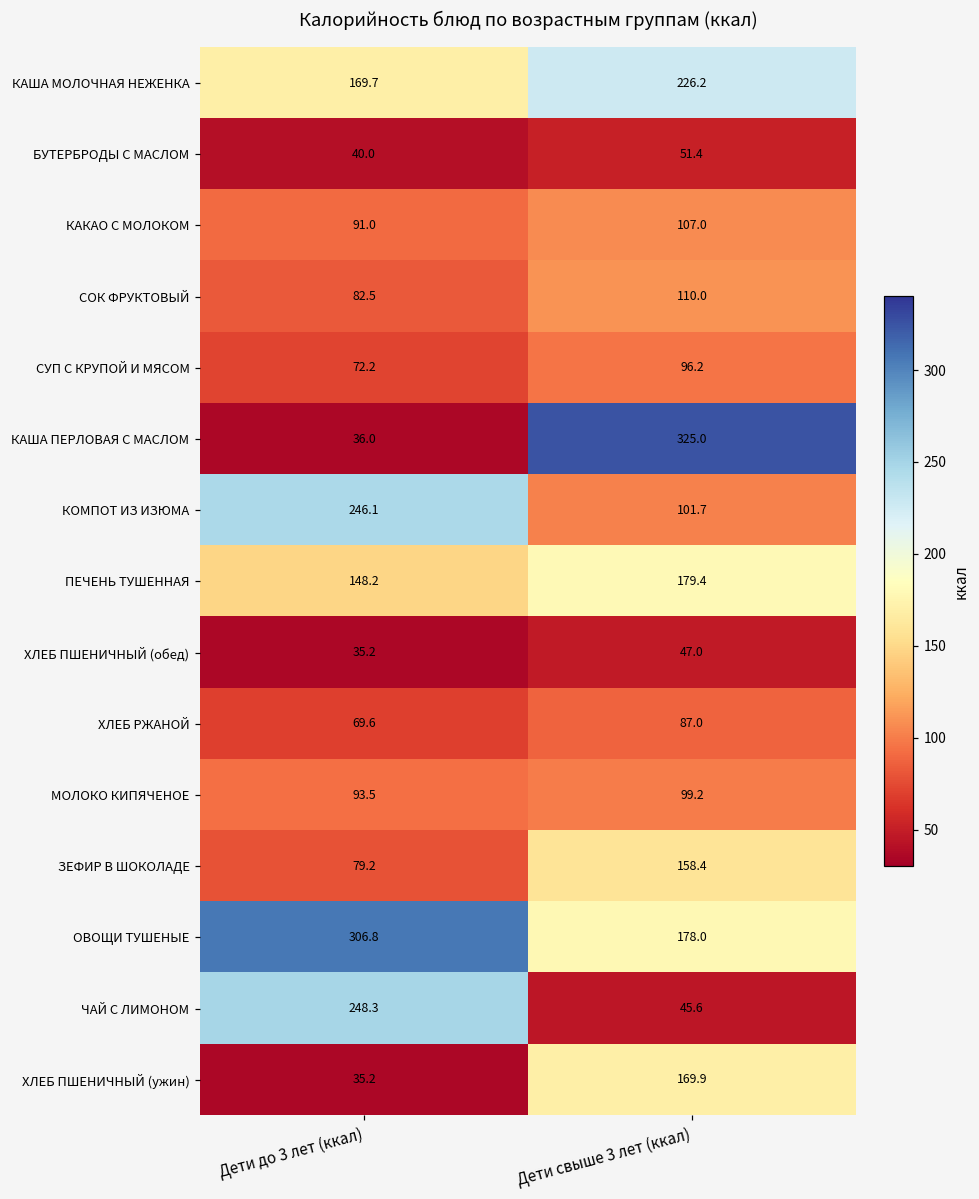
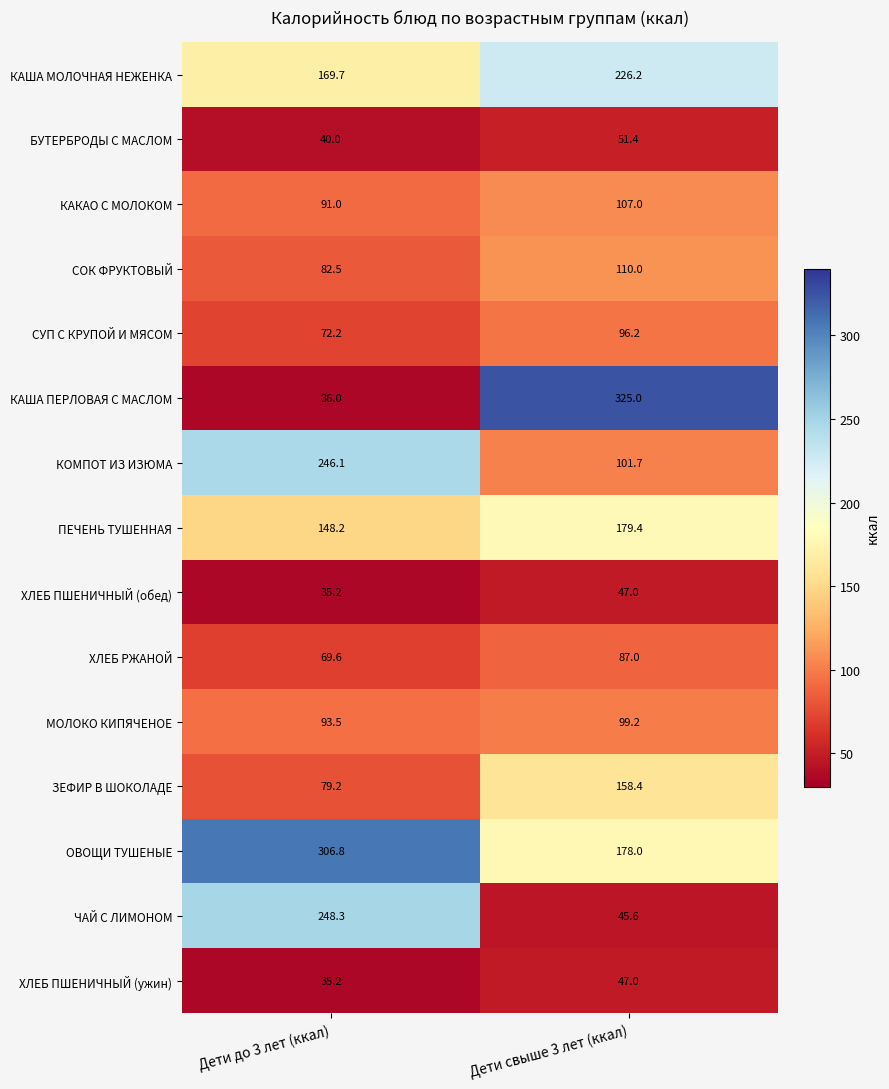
  {
    "КАША МОЛОЧНАЯ НЕЖЕНКА": {
      "Дети до 3 лет (ккал)": 169.7,
      "Дети свыше 3 лет (ккал)": 226.2
    },
    "БУТЕРБРОДЫ С МАСЛОМ": {
      "Дети до 3 лет (ккал)": 40.0,
      "Дети свыше 3 лет (ккал)": 51.4
    },
    "КАКАО С МОЛОКОМ": {
      "Дети до 3 лет (ккал)": 91.0,
      "Дети свыше 3 лет (ккал)": 107.0
    },
    "СОК ФРУКТОВЫЙ": {
      "Дети до 3 лет (ккал)": 82.5,
      "Дети свыше 3 лет (ккал)": 110.0
    },
    "СУП С КРУПОЙ И МЯСОМ": {
      "Дети до 3 лет (ккал)": 72.2,
      "Дети свыше 3 лет (ккал)": 96.2
    },
    "КАША ПЕРЛОВАЯ С МАСЛОМ": {
      "Дети до 3 лет (ккал)": 36.0,
      "Дети свыше 3 лет (ккал)": 325.0
    },
    "КОМПОТ ИЗ ИЗЮМА": {
      "Дети до 3 лет (ккал)": 246.1,
      "Дети свыше 3 лет (ккал)": 101.7
    },
    "ПЕЧЕНЬ ТУШЕННАЯ": {
      "Дети до 3 лет (ккал)": 148.2,
      "Дети свыше 3 лет (ккал)": 179.4
    },
    "ХЛЕБ ПШЕНИЧНЫЙ (обед)": {
      "Дети до 3 лет (ккал)": 35.2,
      "Дети свыше 3 лет (ккал)": 47.0
    },
    "ХЛЕБ РЖАНОЙ": {
      "Дети до 3 лет (ккал)": 69.6,
      "Дети свыше 3 лет (ккал)": 87.0
    },
    "МОЛОКО КИПЯЧЕНОЕ": {
      "Дети до 3 лет (ккал)": 93.5,
      "Дети свыше 3 лет (ккал)": 99.2
    },
    "ЗЕФИР В ШОКОЛАДЕ": {
      "Дети до 3 лет (ккал)": 79.2,
      "Дети свыше 3 лет (ккал)": 158.4
    },
    "ОВОЩИ ТУШЕНЫЕ": {
      "Дети до 3 лет (ккал)": 306.8,
      "Дети свыше 3 лет (ккал)": 178.0
    },
    "ЧАЙ С ЛИМОНОМ": {
      "Дети до 3 лет (ккал)": 248.3,
      "Дети свыше 3 лет (ккал)": 45.6
    },
    "ХЛЕБ ПШЕНИЧНЫЙ (ужин)": {
      "Дети до 3 лет (ккал)": 35.2,
-     "Дети свыше 3 лет (ккал)": 169.9
+     "Дети свыше 3 лет (ккал)": 47.0
    }
  }
